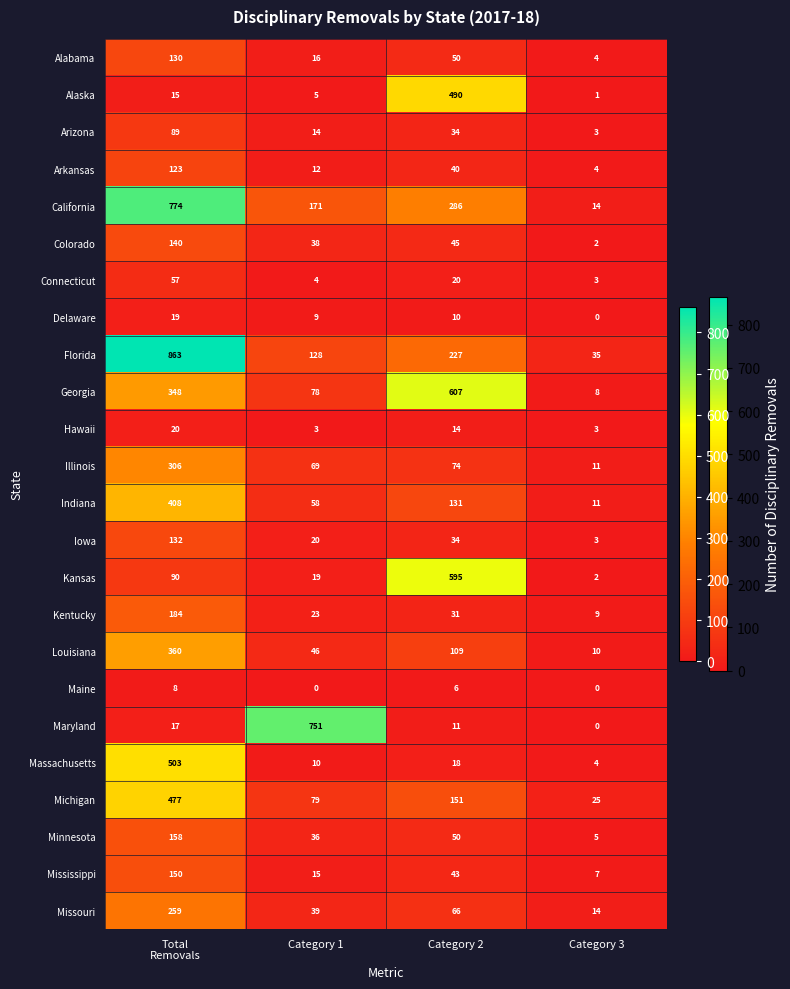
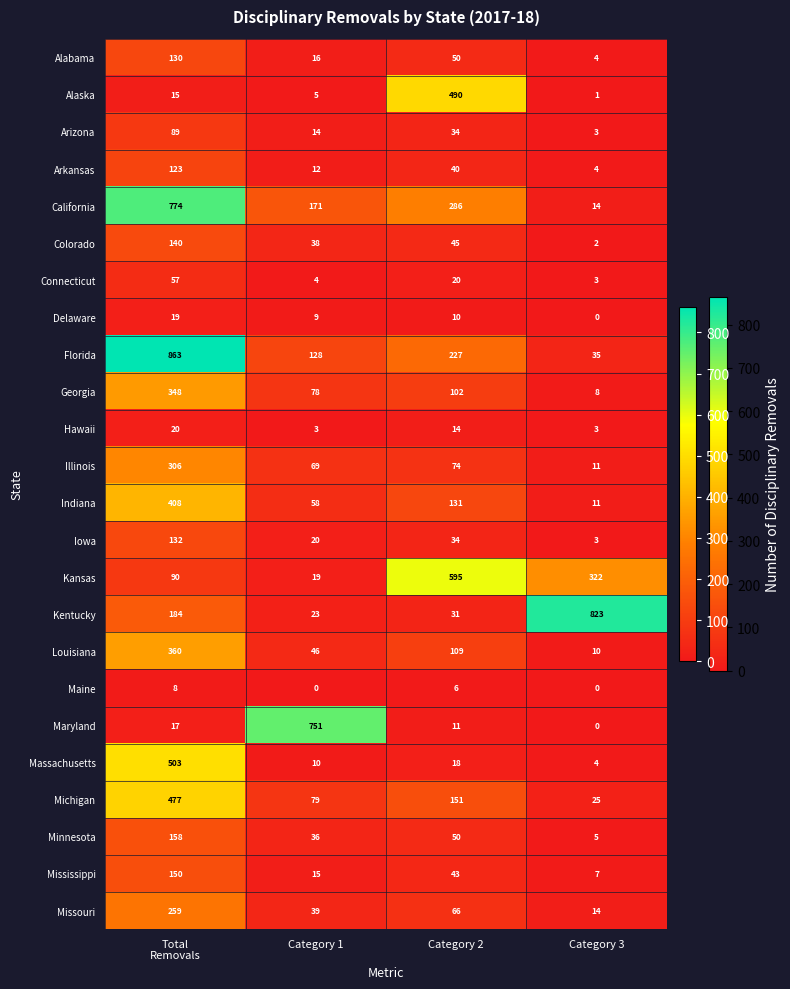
  {
    "Alabama": {
      "Total Removals": 130,
      "Category 1": 16,
      "Category 2": 50,
      "Category 3": 4
    },
    "Alaska": {
      "Total Removals": 15,
      "Category 1": 5,
      "Category 2": 490,
      "Category 3": 1
    },
    "Arizona": {
      "Total Removals": 89,
      "Category 1": 14,
      "Category 2": 34,
      "Category 3": 3
    },
    "Arkansas": {
      "Total Removals": 123,
      "Category 1": 12,
      "Category 2": 40,
      "Category 3": 4
    },
    "California": {
      "Total Removals": 774,
      "Category 1": 171,
      "Category 2": 286,
      "Category 3": 14
    },
    "Colorado": {
      "Total Removals": 140,
      "Category 1": 38,
      "Category 2": 45,
      "Category 3": 2
    },
    "Connecticut": {
      "Total Removals": 57,
      "Category 1": 4,
      "Category 2": 20,
      "Category 3": 3
    },
    "Delaware": {
      "Total Removals": 19,
      "Category 1": 9,
      "Category 2": 10,
      "Category 3": 0
    },
    "Florida": {
      "Total Removals": 863,
      "Category 1": 128,
      "Category 2": 227,
      "Category 3": 35
    },
    "Georgia": {
      "Total Removals": 348,
      "Category 1": 78,
-     "Category 2": 607,
+     "Category 2": 102,
      "Category 3": 8
    },
    "Hawaii": {
      "Total Removals": 20,
      "Category 1": 3,
      "Category 2": 14,
      "Category 3": 3
    },
    "Illinois": {
      "Total Removals": 306,
      "Category 1": 69,
      "Category 2": 74,
      "Category 3": 11
    },
    "Indiana": {
      "Total Removals": 408,
      "Category 1": 58,
      "Category 2": 131,
      "Category 3": 11
    },
    "Iowa": {
      "Total Removals": 132,
      "Category 1": 20,
      "Category 2": 34,
      "Category 3": 3
    },
    "Kansas": {
      "Total Removals": 90,
      "Category 1": 19,
      "Category 2": 595,
-     "Category 3": 2
+     "Category 3": 322
    },
    "Kentucky": {
      "Total Removals": 184,
      "Category 1": 23,
      "Category 2": 31,
-     "Category 3": 9
+     "Category 3": 823
    },
    "Louisiana": {
      "Total Removals": 360,
      "Category 1": 46,
      "Category 2": 109,
      "Category 3": 10
    },
    "Maine": {
      "Total Removals": 8,
      "Category 1": 0,
      "Category 2": 6,
      "Category 3": 0
    },
    "Maryland": {
      "Total Removals": 17,
      "Category 1": 751,
      "Category 2": 11,
      "Category 3": 0
    },
    "Massachusetts": {
      "Total Removals": 503,
      "Category 1": 10,
      "Category 2": 18,
      "Category 3": 4
    },
    "Michigan": {
      "Total Removals": 477,
      "Category 1": 79,
      "Category 2": 151,
      "Category 3": 25
    },
    "Minnesota": {
      "Total Removals": 158,
      "Category 1": 36,
      "Category 2": 50,
      "Category 3": 5
    },
    "Mississippi": {
      "Total Removals": 150,
      "Category 1": 15,
      "Category 2": 43,
      "Category 3": 7
    },
    "Missouri": {
      "Total Removals": 259,
      "Category 1": 39,
      "Category 2": 66,
      "Category 3": 14
    }
  }
